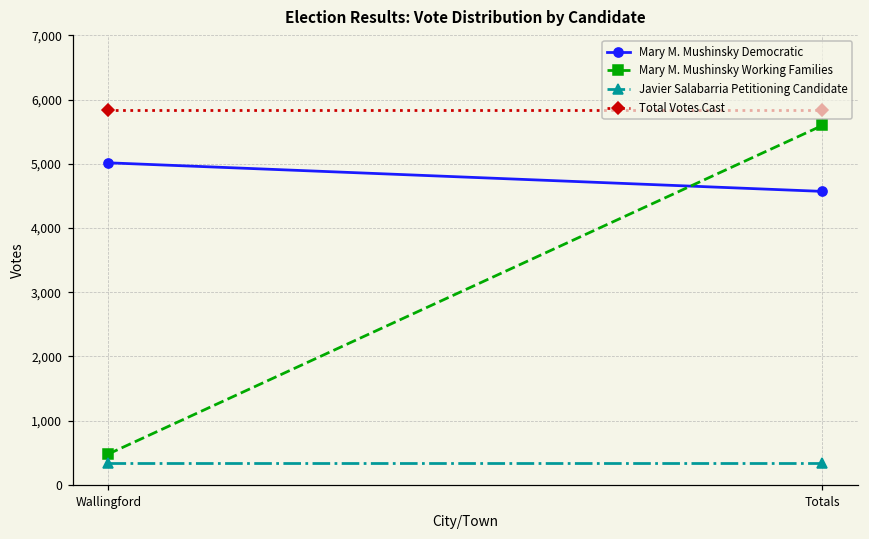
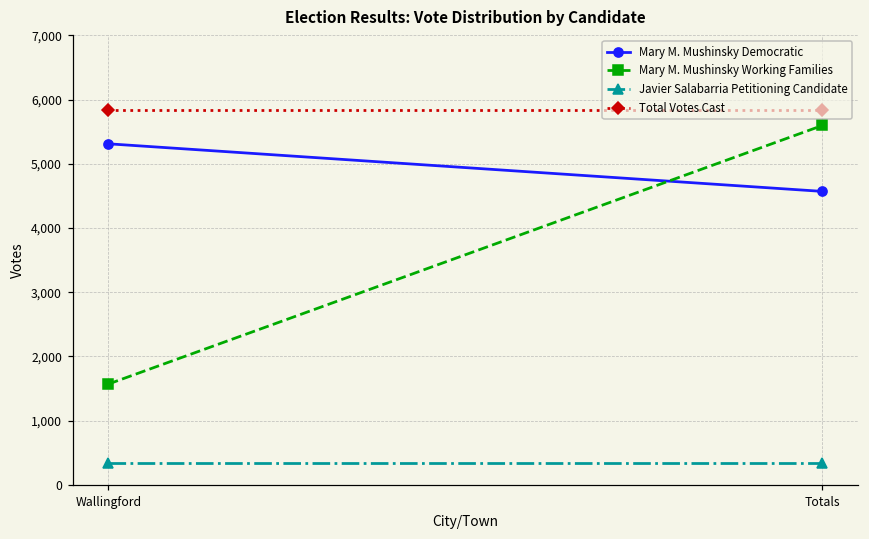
  {
    "Mary M. Mushinsky Democratic": {
-     "Wallingford": "5,000",
+     "Wallingford": "5,300",
      "Totals": "4,600"
    },
    "Mary M. Mushinsky Working Families": {
-     "Wallingford": "500",
+     "Wallingford": "1,600",
      "Totals": "5,600"
    },
    "Javier Salabarria Petitioning Candidate": {
      "Wallingford": "300",
      "Totals": "300"
    },
    "Total Votes Cast": {
      "Wallingford": "5,800"
    }
  }
